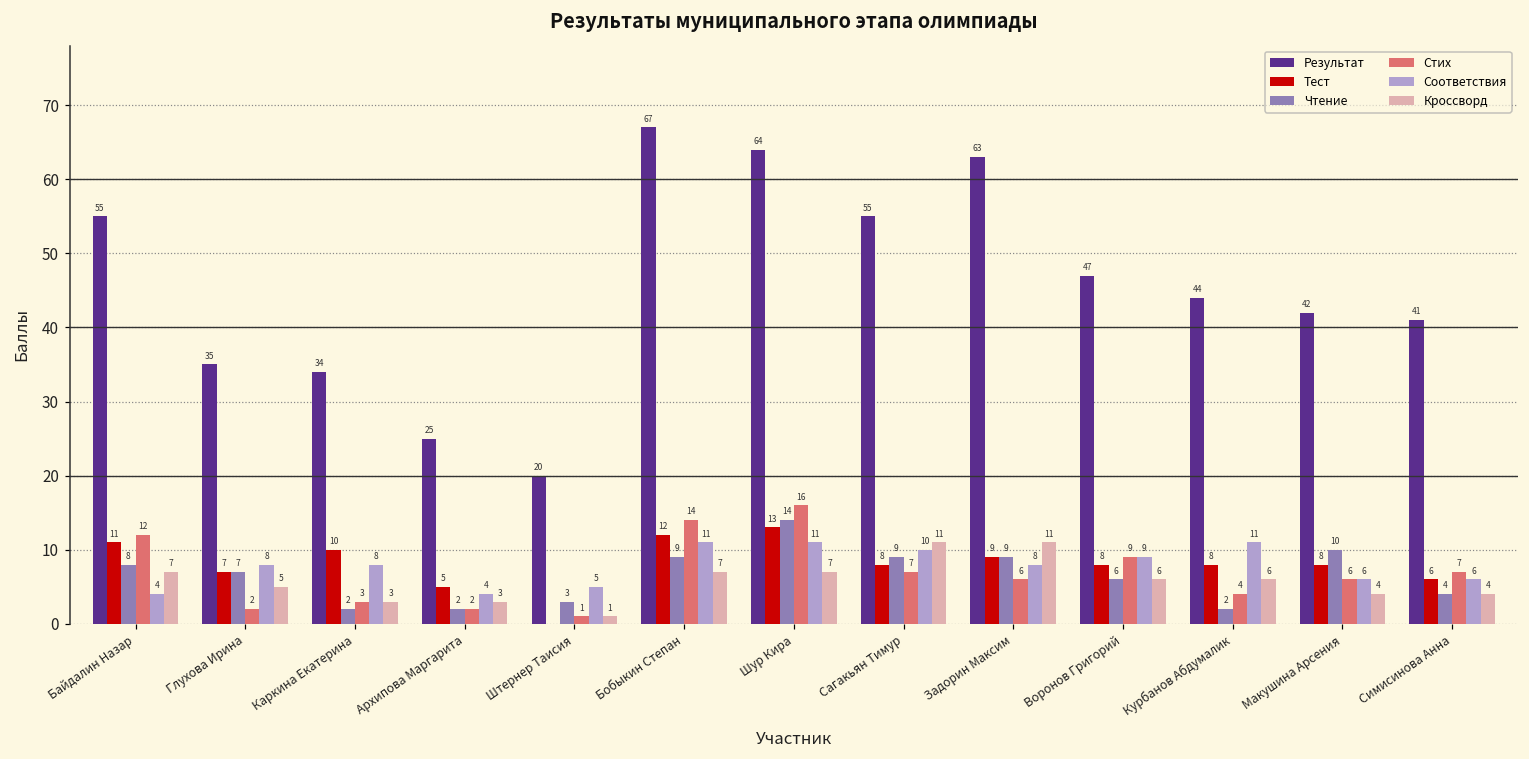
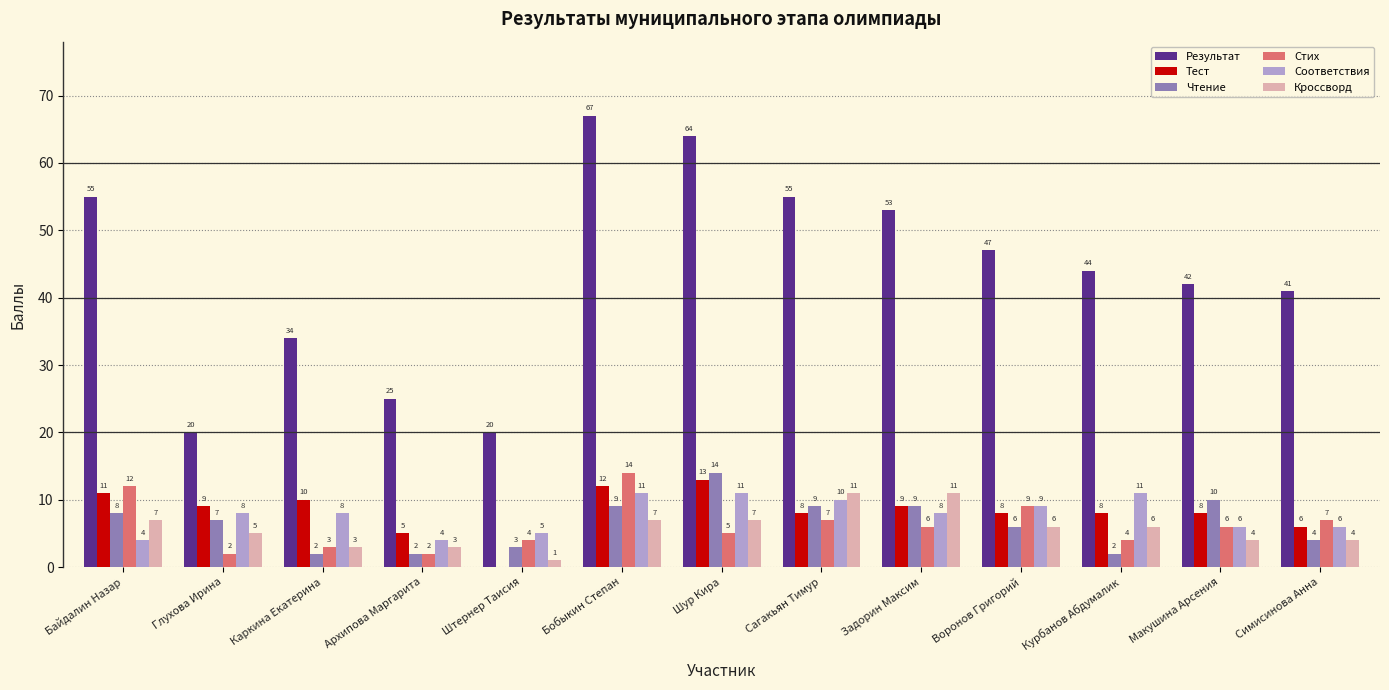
  {
    "Результат": {
      "Байдалин Назар": 55,
-     "Глухова Ирина": 35,
+     "Глухова Ирина": 20,
      "Каркина Екатерина": 34,
      "Архипова Маргарита": 25,
      "Штернер Таисия": 20,
      "Бобыкин Степан": 67,
      "Шур Кира": 64,
      "Сагакьян Тимур": 55,
-     "Задорин Максим": 63,
+     "Задорин Максим": 53,
      "Воронов Григорий": 47,
      "Курбанов Абдумалик": 44,
      "Макушина Арсения": 42,
      "Симисинова Анна": 41
    },
    "Тест": {
      "Байдалин Назар": 11,
-     "Глухова Ирина": 7,
+     "Глухова Ирина": 9,
      "Каркина Екатерина": 10,
      "Архипова Маргарита": 5,
      "Бобыкин Степан": 12,
      "Шур Кира": 13,
      "Сагакьян Тимур": 8,
      "Задорин Максим": 9,
      "Воронов Григорий": 8,
      "Курбанов Абдумалик": 8,
      "Макушина Арсения": 8,
      "Симисинова Анна": 6
    },
    "Стих": {
      "Байдалин Назар": 12,
      "Глухова Ирина": 2,
      "Каркина Екатерина": 3,
      "Архипова Маргарита": 2,
-     "Штернер Таисия": 1,
+     "Штернер Таисия": 4,
      "Бобыкин Степан": 14,
-     "Шур Кира": 16,
+     "Шур Кира": 5,
      "Сагакьян Тимур": 7,
      "Задорин Максим": 6,
      "Воронов Григорий": 9,
      "Курбанов Абдумалик": 4,
      "Макушина Арсения": 6,
      "Симисинова Анна": 7
    }
  }
